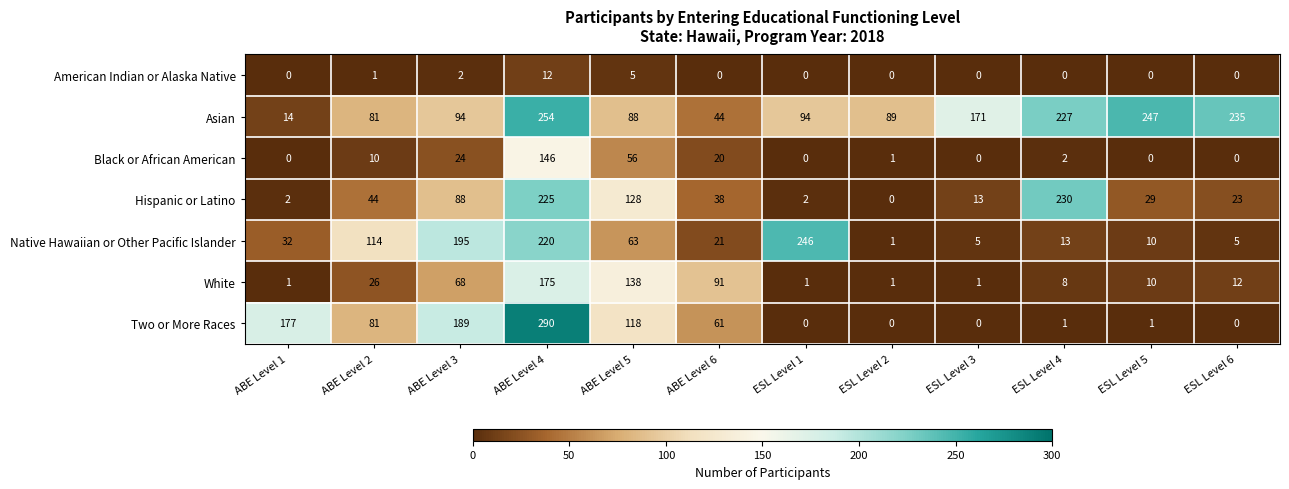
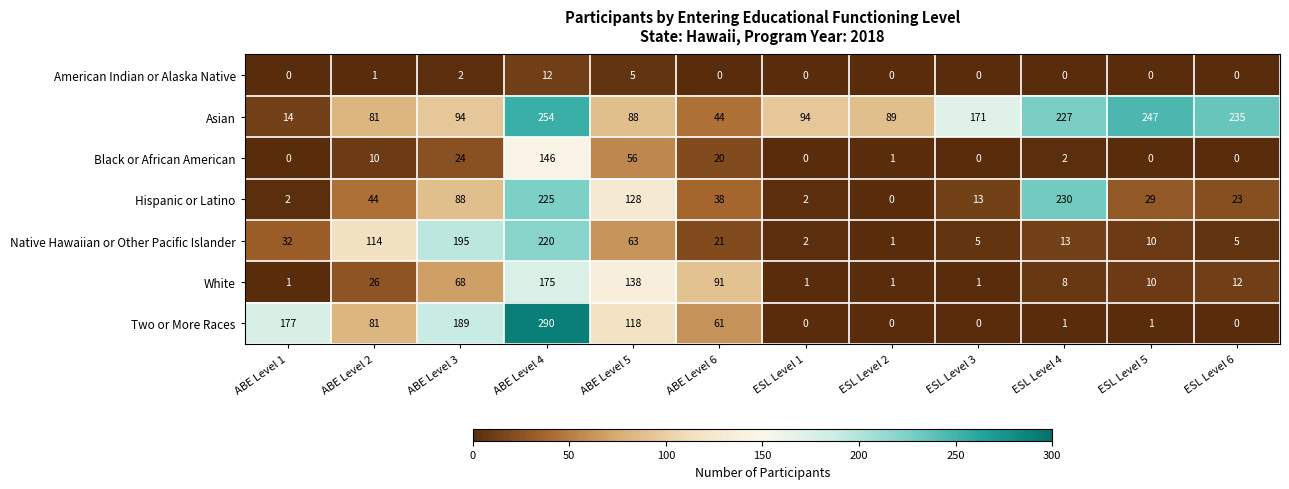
  {
    "American Indian or Alaska Native": {
      "ABE Level 1": 0,
      "ABE Level 2": 1,
      "ABE Level 3": 2,
      "ABE Level 4": 12,
      "ABE Level 5": 5,
      "ABE Level 6": 0,
      "ESL Level 1": 0,
      "ESL Level 2": 0,
      "ESL Level 3": 0,
      "ESL Level 4": 0,
      "ESL Level 5": 0,
      "ESL Level 6": 0
    },
    "Asian": {
      "ABE Level 1": 14,
      "ABE Level 2": 81,
      "ABE Level 3": 94,
      "ABE Level 4": 254,
      "ABE Level 5": 88,
      "ABE Level 6": 44,
      "ESL Level 1": 94,
      "ESL Level 2": 89,
      "ESL Level 3": 171,
      "ESL Level 4": 227,
      "ESL Level 5": 247,
      "ESL Level 6": 235
    },
    "Black or African American": {
      "ABE Level 1": 0,
      "ABE Level 2": 10,
      "ABE Level 3": 24,
      "ABE Level 4": 146,
      "ABE Level 5": 56,
      "ABE Level 6": 20,
      "ESL Level 1": 0,
      "ESL Level 2": 1,
      "ESL Level 3": 0,
      "ESL Level 4": 2,
      "ESL Level 5": 0,
      "ESL Level 6": 0
    },
    "Hispanic or Latino": {
      "ABE Level 1": 2,
      "ABE Level 2": 44,
      "ABE Level 3": 88,
      "ABE Level 4": 225,
      "ABE Level 5": 128,
      "ABE Level 6": 38,
      "ESL Level 1": 2,
      "ESL Level 2": 0,
      "ESL Level 3": 13,
      "ESL Level 4": 230,
      "ESL Level 5": 29,
      "ESL Level 6": 23
    },
    "Native Hawaiian or Other Pacific Islander": {
      "ABE Level 1": 32,
      "ABE Level 2": 114,
      "ABE Level 3": 195,
      "ABE Level 4": 220,
      "ABE Level 5": 63,
      "ABE Level 6": 21,
-     "ESL Level 1": 246,
+     "ESL Level 1": 2,
      "ESL Level 2": 1,
      "ESL Level 3": 5,
      "ESL Level 4": 13,
      "ESL Level 5": 10,
      "ESL Level 6": 5
    },
    "White": {
      "ABE Level 1": 1,
      "ABE Level 2": 26,
      "ABE Level 3": 68,
      "ABE Level 4": 175,
      "ABE Level 5": 138,
      "ABE Level 6": 91,
      "ESL Level 1": 1,
      "ESL Level 2": 1,
      "ESL Level 3": 1,
      "ESL Level 4": 8,
      "ESL Level 5": 10,
      "ESL Level 6": 12
    },
    "Two or More Races": {
      "ABE Level 1": 177,
      "ABE Level 2": 81,
      "ABE Level 3": 189,
      "ABE Level 4": 290,
      "ABE Level 5": 118,
      "ABE Level 6": 61,
      "ESL Level 1": 0,
      "ESL Level 2": 0,
      "ESL Level 3": 0,
      "ESL Level 4": 1,
      "ESL Level 5": 1,
      "ESL Level 6": 0
    }
  }
